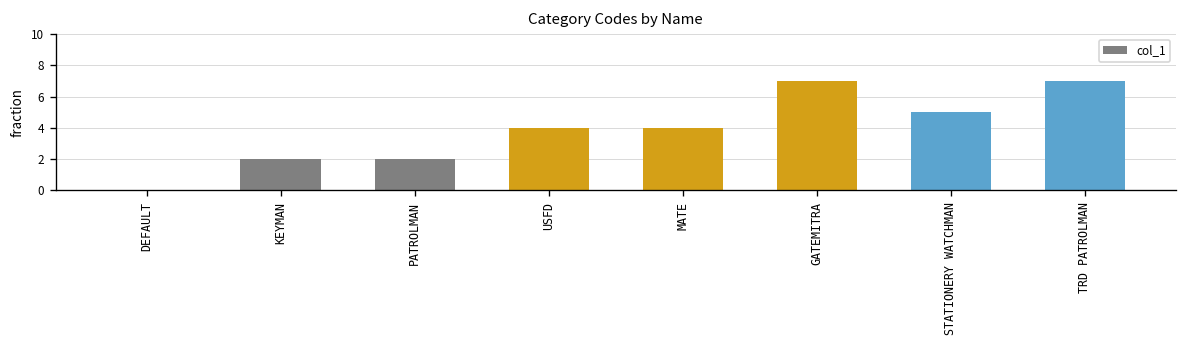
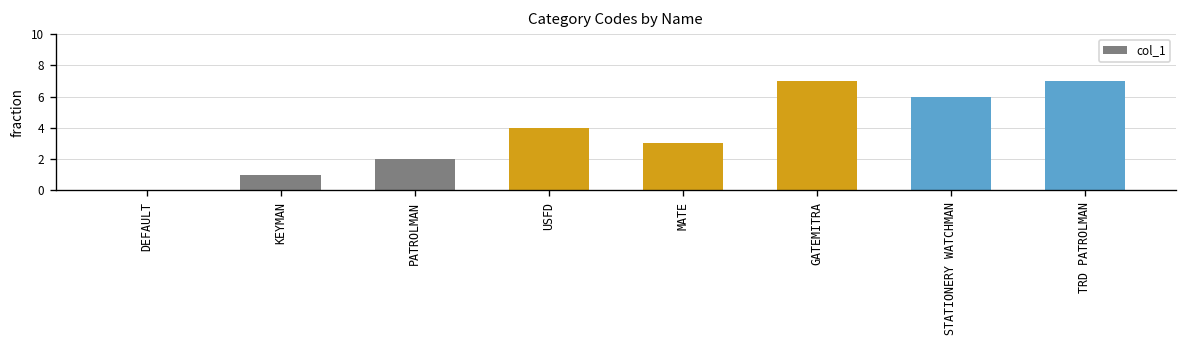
  {
    "DEFAULT": 0,
-   "KEYMAN": 2,
+   "KEYMAN": 1,
    "PATROLMAN": 2,
    "USFD": 4,
-   "MATE": 4,
+   "MATE": 3,
    "GATEMITRA": 7,
-   "STATIONERY WATCHMAN": 5,
+   "STATIONERY WATCHMAN": 6,
    "TRD PATROLMAN": 7
  }
